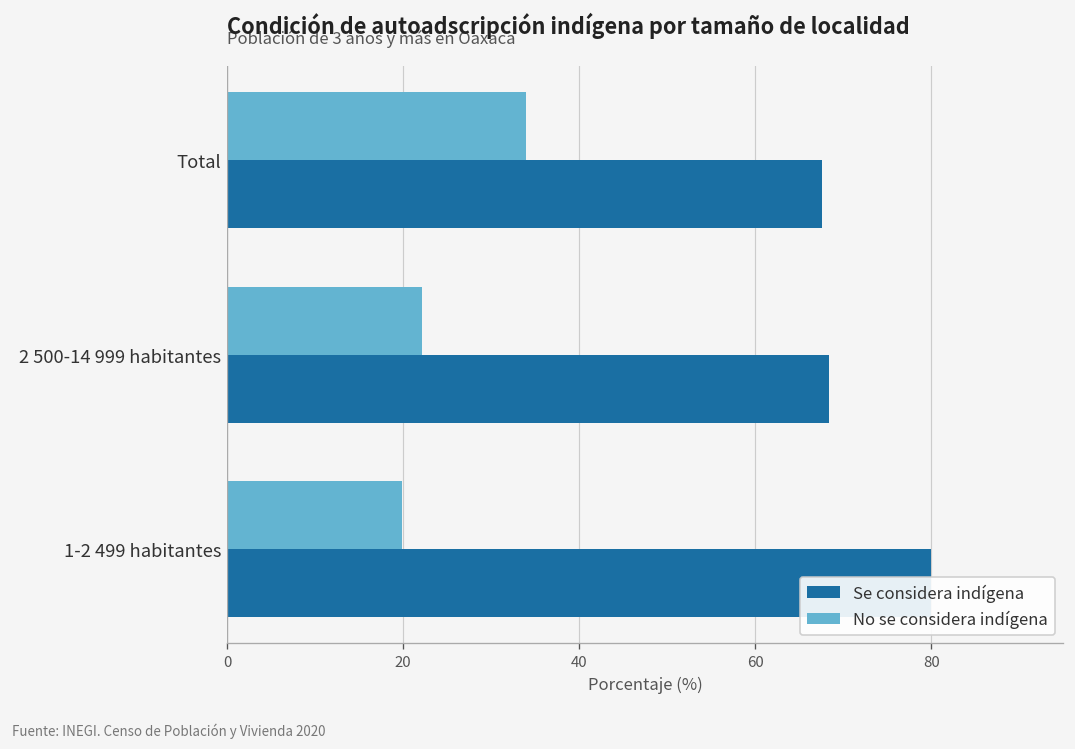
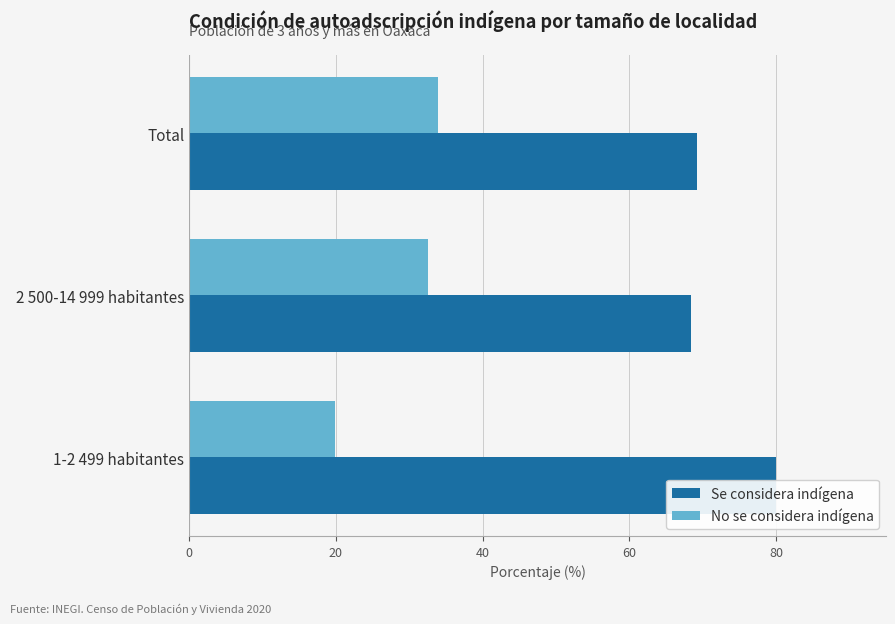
  {
    "Se considera indígena": {
-     "Total": 68,
+     "Total": 69,
      "2 500-14 999 habitantes": 68
    },
    "No se considera indígena": {
      "Total": 34,
-     "2 500-14 999 habitantes": 22,
+     "2 500-14 999 habitantes": 33,
      "1-2 499 habitantes": 20
    }
  }
